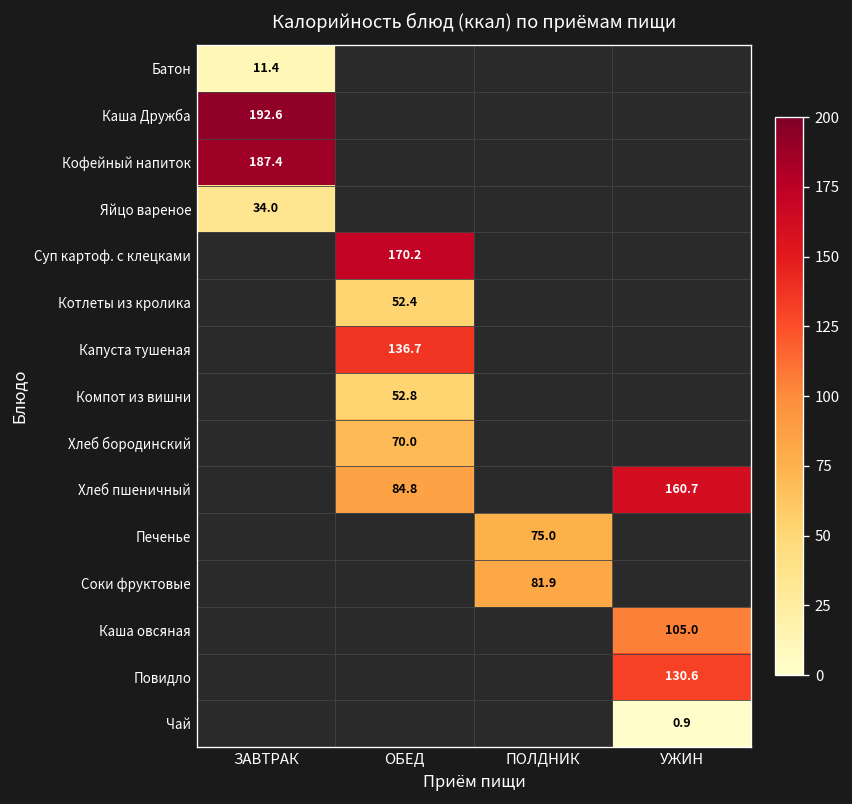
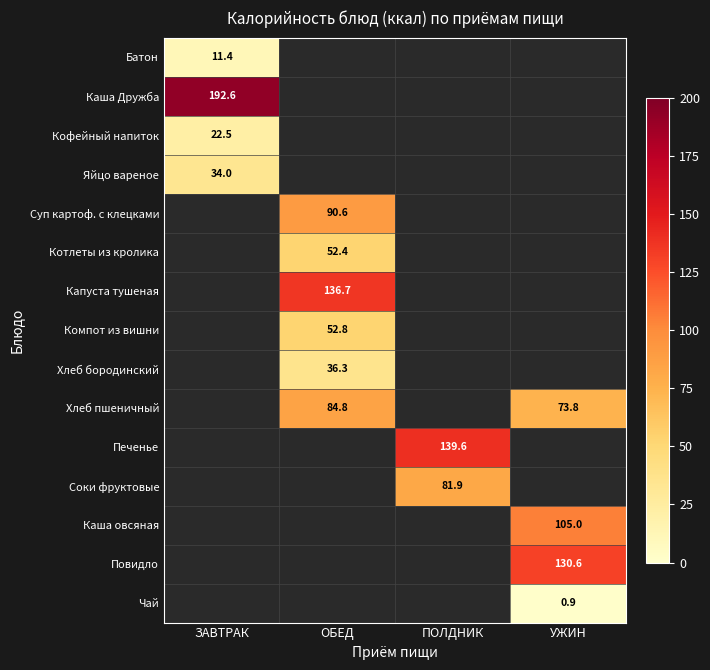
  {
    "Батон": {
      "ЗАВТРАК": 11.4
    },
    "Каша Дружба": {
      "ЗАВТРАК": 192.6
    },
    "Кофейный напиток": {
-     "ЗАВТРАК": 187.4
+     "ЗАВТРАК": 22.5
    },
    "Яйцо вареное": {
      "ЗАВТРАК": 34.0
    },
    "Суп картоф. с клецками": {
-     "ОБЕД": 170.2
+     "ОБЕД": 90.6
    },
    "Котлеты из кролика": {
      "ОБЕД": 52.4
    },
    "Капуста тушеная": {
      "ОБЕД": 136.7
    },
    "Компот из вишни": {
      "ОБЕД": 52.8
    },
    "Хлеб бородинский": {
-     "ОБЕД": 70.0
+     "ОБЕД": 36.3
    },
    "Хлеб пшеничный": {
      "ОБЕД": 84.8,
-     "УЖИН": 160.7
+     "УЖИН": 73.8
    },
    "Печенье": {
-     "ПОЛДНИК": 75.0
+     "ПОЛДНИК": 139.6
    },
    "Соки фруктовые": {
      "ПОЛДНИК": 81.9
    },
    "Каша овсяная": {
      "УЖИН": 105.0
    },
    "Повидло": {
      "УЖИН": 130.6
    },
    "Чай": {
      "УЖИН": 0.9
    }
  }
